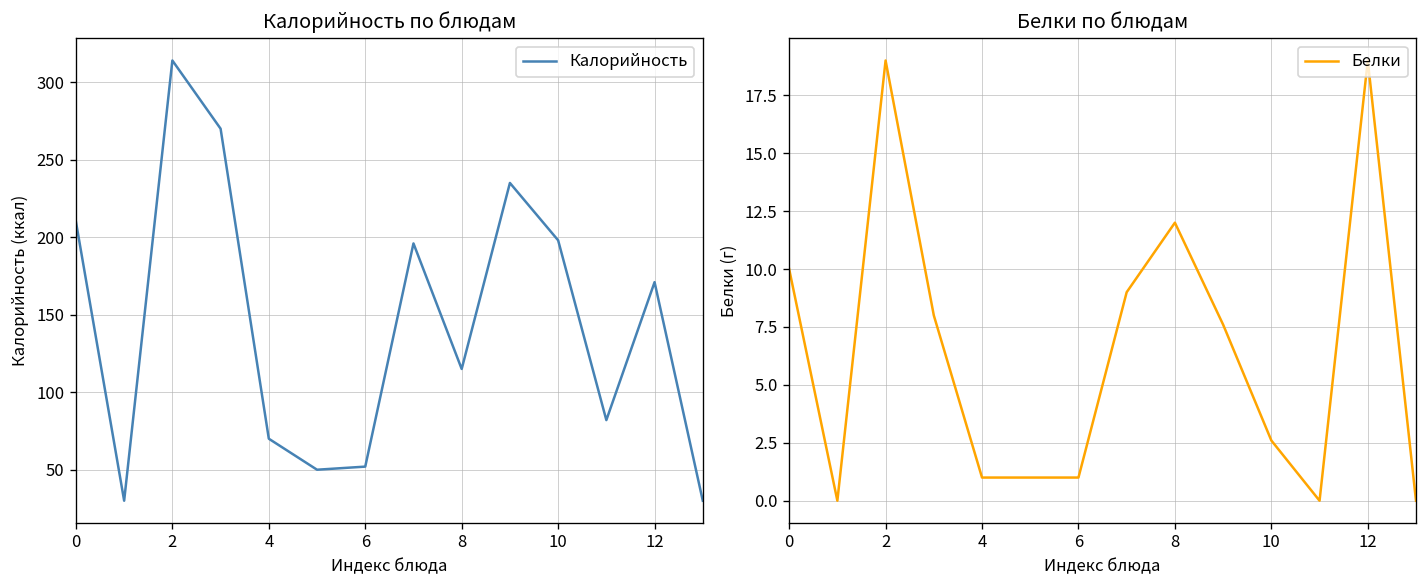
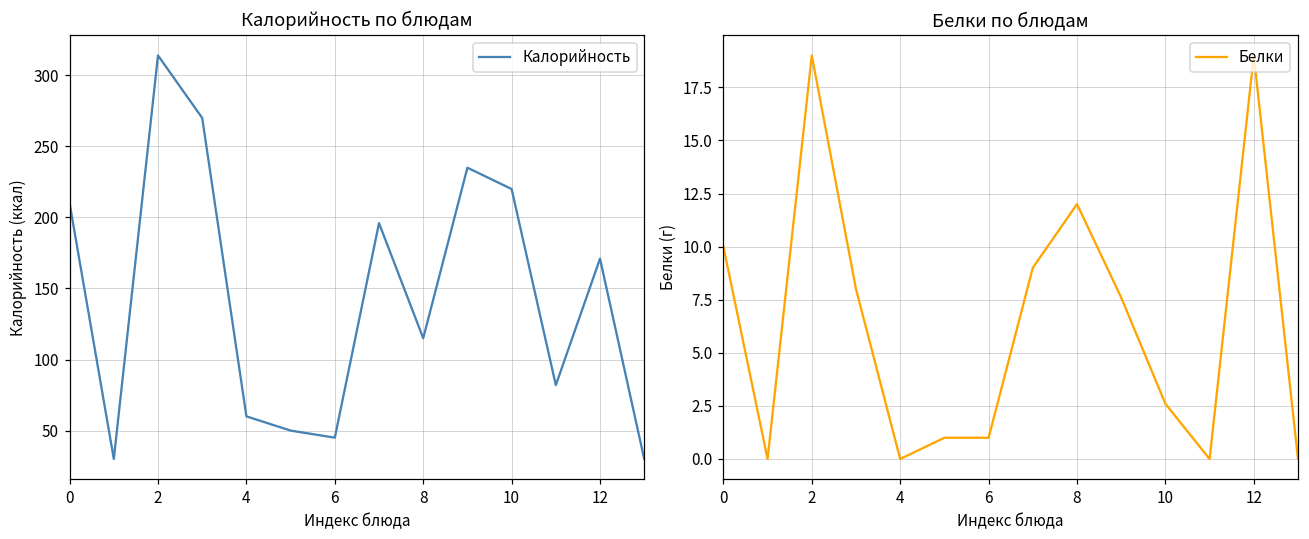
  {
    "Калорийность по блюдам": {
      "0": 210,
      "2": 314,
-     "4": 70,
-     "6": 52,
+     "4": 60,
+     "6": 45,
      "8": 115,
-     "10": 198,
+     "10": 220,
      "12": 171
    },
    "Белки по блюдам": {
      "0": 10,
      "2": 19,
-     "4": 1,
+     "4": 0,
      "6": 1,
      "8": 12,
      "10": 2.6
    }
  }
